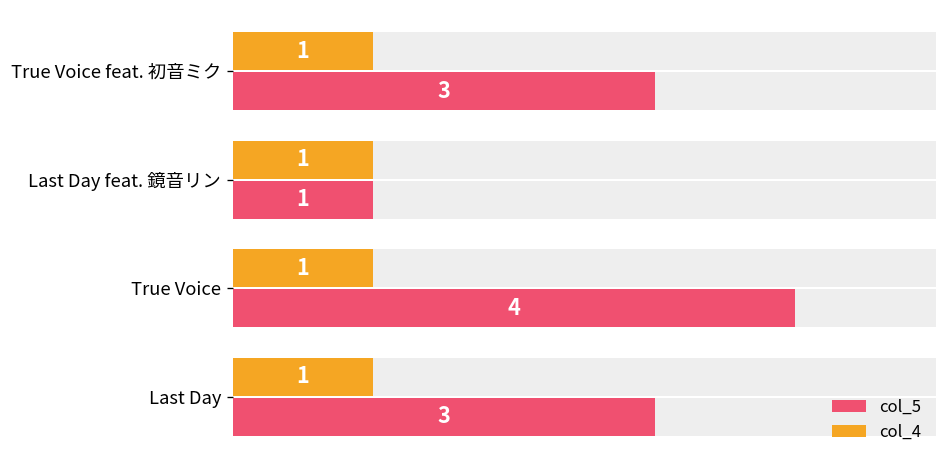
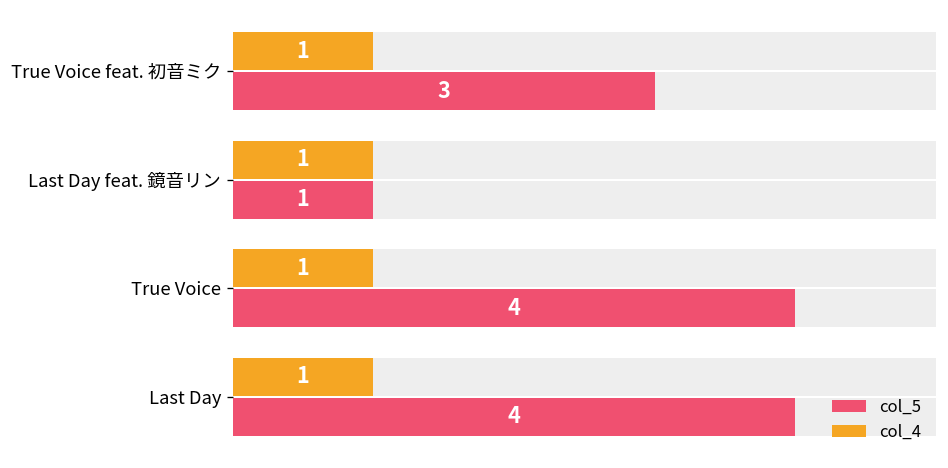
  {
    "col_5": {
-     "Last Day": 3
+     "Last Day": 4
    }
  }
